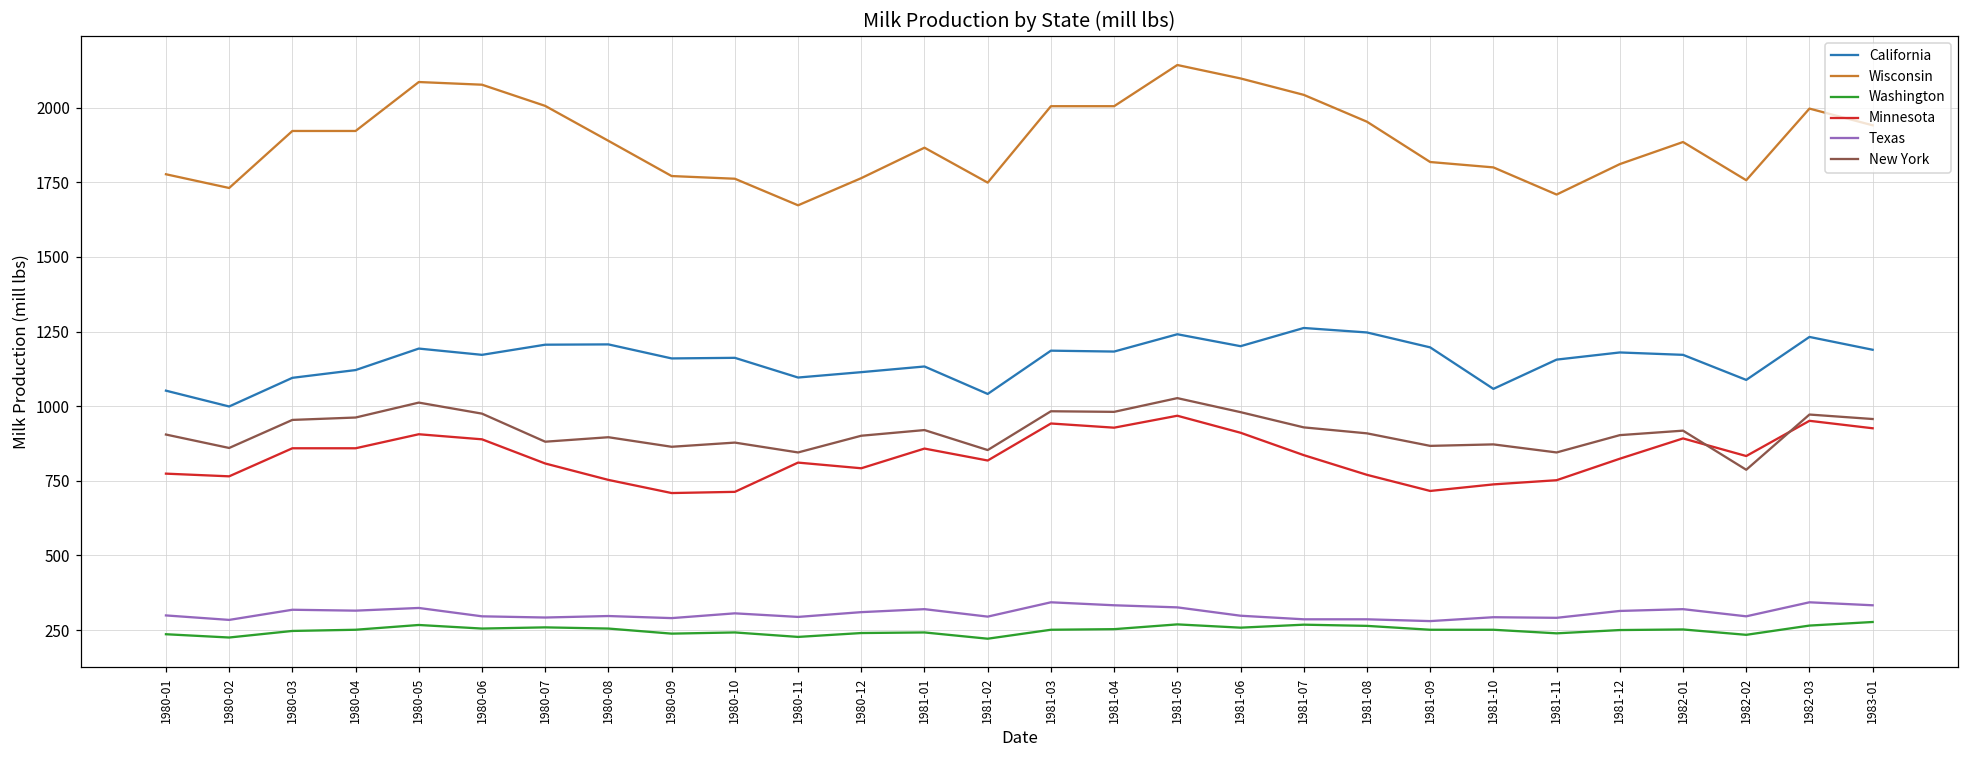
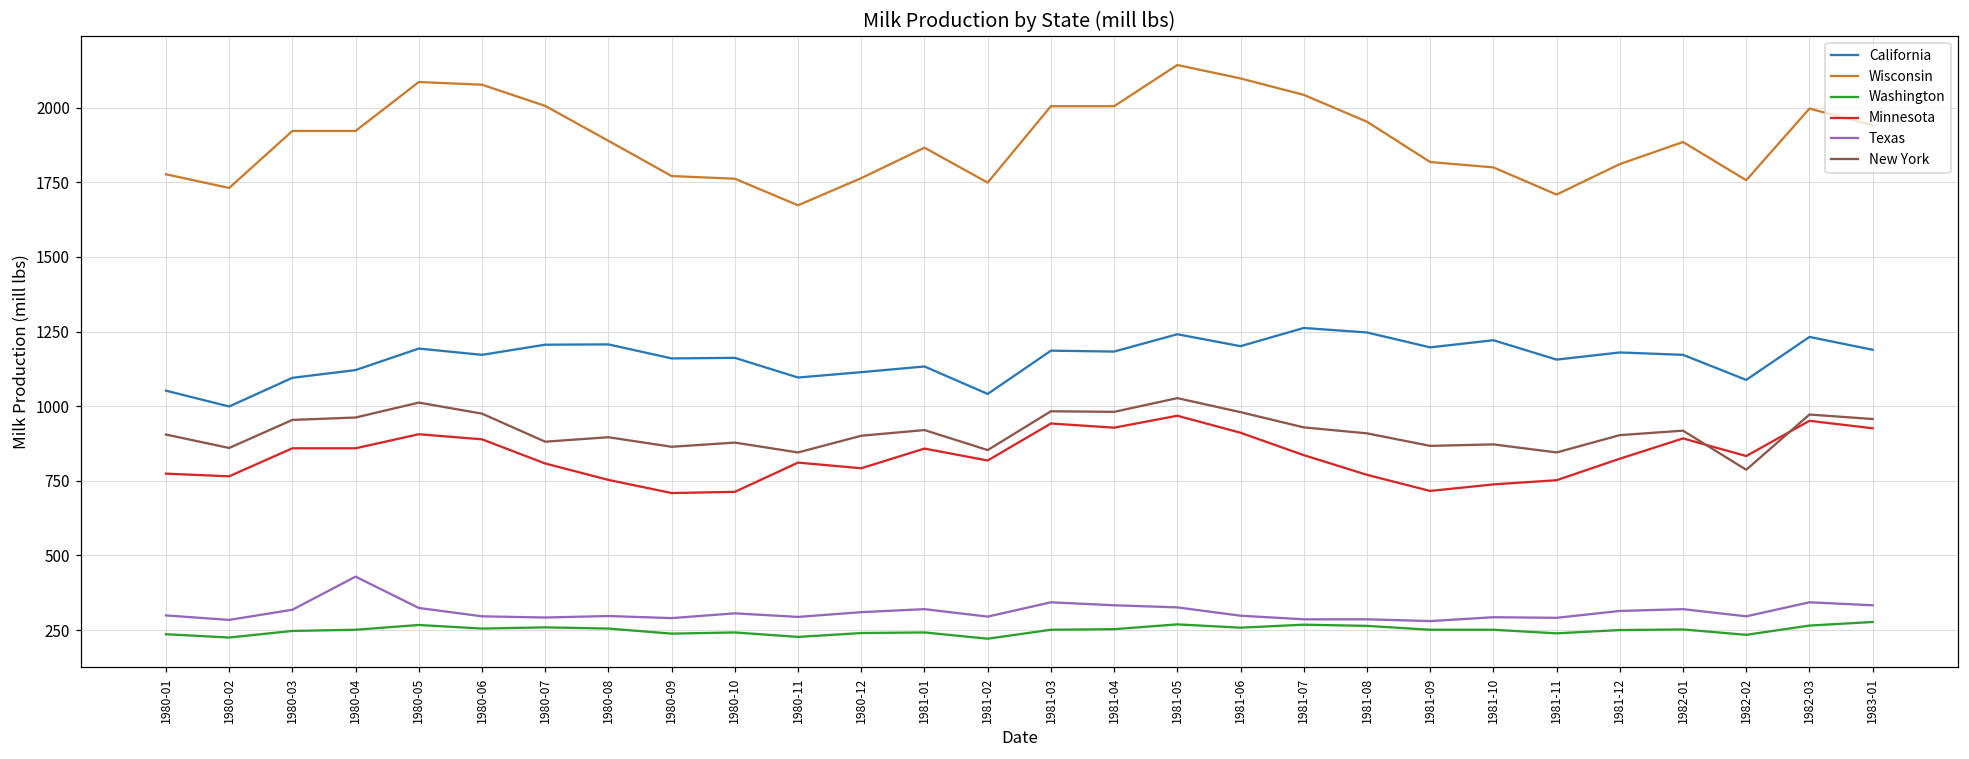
  {
    "California": {
      "1980-01": 1050,
      "1980-02": 1000,
      "1980-03": 1100,
      "1980-04": 1120,
      "1980-05": 1190,
      "1980-06": 1170,
      "1980-07": 1210,
      "1980-08": 1210,
      "1980-09": 1160,
      "1980-10": 1160,
      "1980-11": 1100,
      "1980-12": 1110,
      "1981-01": 1130,
      "1981-02": 1040,
      "1981-03": 1190,
      "1981-04": 1180,
      "1981-05": 1240,
      "1981-06": 1200,
      "1981-07": 1260,
      "1981-08": 1250,
      "1981-09": 1200,
-     "1981-10": 1060,
+     "1981-10": 1220,
      "1981-11": 1160,
      "1981-12": 1180,
      "1982-01": 1170,
      "1982-02": 1090,
      "1982-03": 1230,
      "1983-01": 1190
    },
    "Wisconsin": {
      "1980-01": 1780,
      "1980-02": 1730,
      "1980-03": 1920,
      "1980-04": 1920,
      "1980-05": 2090,
      "1980-06": 2080,
      "1980-07": 2010,
      "1980-08": 1890,
      "1980-09": 1770,
      "1980-10": 1760,
      "1980-11": 1670,
      "1980-12": 1760,
      "1981-01": 1870,
      "1981-02": 1750,
      "1981-03": 2010,
      "1981-04": 2010,
      "1981-05": 2140,
      "1981-06": 2100,
      "1981-07": 2040,
      "1981-08": 1950,
      "1981-09": 1820,
      "1981-10": 1800,
      "1981-11": 1710,
      "1981-12": 1810,
      "1982-01": 1890,
      "1982-02": 1760,
      "1982-03": 2000
    },
    "Washington": {
      "1980-01": 240,
      "1980-02": 230,
      "1980-03": 250,
      "1980-04": 250,
      "1980-05": 270,
      "1980-06": 260,
      "1980-07": 260,
      "1980-08": 260,
      "1980-09": 240,
      "1980-10": 240,
      "1980-11": 230,
      "1980-12": 240,
      "1981-01": 240,
      "1981-02": 220,
      "1981-03": 250,
      "1981-04": 250,
      "1981-05": 270,
      "1981-06": 260,
      "1981-07": 270,
      "1981-08": 260,
      "1981-09": 250,
      "1981-10": 250,
      "1981-11": 240,
      "1981-12": 250,
      "1982-01": 250,
      "1982-02": 230,
      "1982-03": 270,
      "1983-01": 280
    },
    "Minnesota": {
      "1980-01": 770,
      "1980-02": 770,
      "1980-03": 860,
      "1980-04": 860,
      "1980-05": 910,
      "1980-06": 890,
      "1980-07": 810,
      "1980-08": 750,
      "1980-09": 710,
      "1980-10": 710,
      "1980-11": 810,
      "1980-12": 790,
      "1981-01": 860,
      "1981-02": 820,
      "1981-03": 940,
      "1981-04": 930,
      "1981-05": 970,
      "1981-06": 910,
      "1981-07": 840,
      "1981-08": 770,
      "1981-09": 720,
      "1981-10": 740,
      "1981-11": 750,
      "1981-12": 820,
      "1982-01": 890,
      "1982-02": 830,
      "1982-03": 950,
      "1983-01": 930
    },
    "Texas": {
      "1980-01": 300,
      "1980-02": 280,
      "1980-03": 320,
-     "1980-04": 320,
+     "1980-04": 430,
      "1980-05": 320,
      "1980-06": 300,
      "1980-07": 290,
      "1980-08": 300,
      "1980-09": 290,
      "1980-10": 310,
      "1980-11": 290,
      "1980-12": 310,
      "1981-01": 320,
      "1981-02": 300,
      "1981-03": 340,
      "1981-04": 330,
      "1981-05": 330,
      "1981-06": 300,
      "1981-07": 290,
      "1981-08": 290,
      "1981-09": 280,
      "1981-10": 290,
      "1981-11": 290,
      "1981-12": 310,
      "1982-01": 320,
      "1982-02": 300,
      "1982-03": 340,
      "1983-01": 330
    },
    "New York": {
      "1980-01": 910,
      "1980-02": 860,
      "1980-03": 950,
      "1980-04": 960,
      "1980-05": 1010,
      "1980-06": 980,
      "1980-07": 880,
      "1980-08": 900,
      "1980-09": 860,
      "1980-10": 880,
      "1980-11": 850,
      "1980-12": 900,
      "1981-01": 920,
      "1981-02": 850,
      "1981-03": 980,
      "1981-04": 980,
      "1981-05": 1030,
      "1981-06": 980,
      "1981-07": 930,
      "1981-08": 910,
      "1981-09": 870,
      "1981-10": 870,
      "1981-11": 850,
      "1981-12": 900,
      "1982-01": 920,
      "1982-02": 790,
      "1982-03": 970,
      "1983-01": 960
    }
  }
